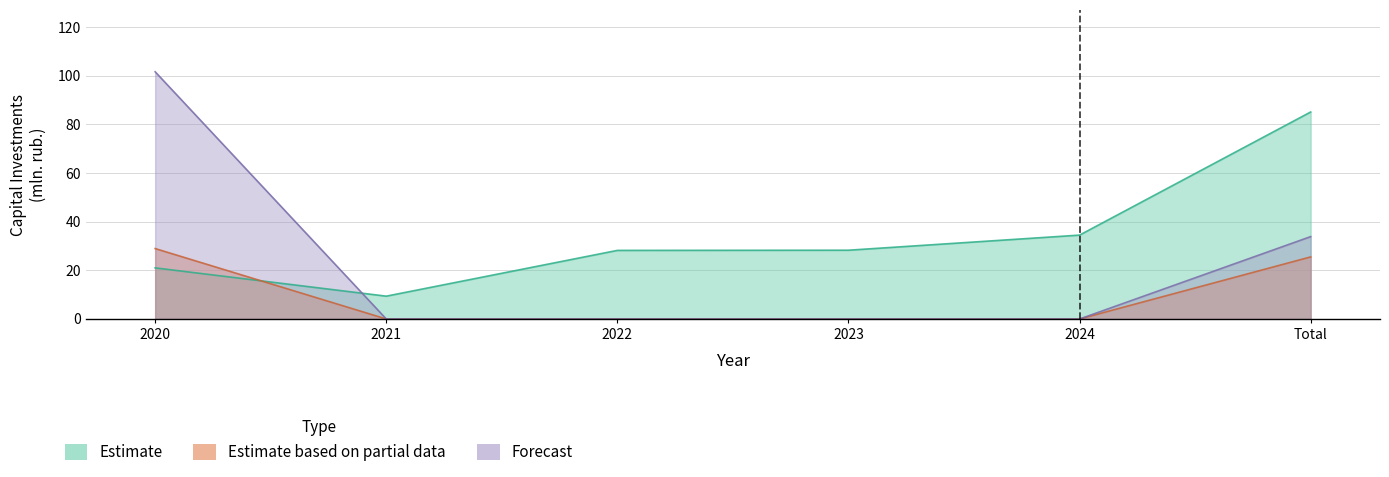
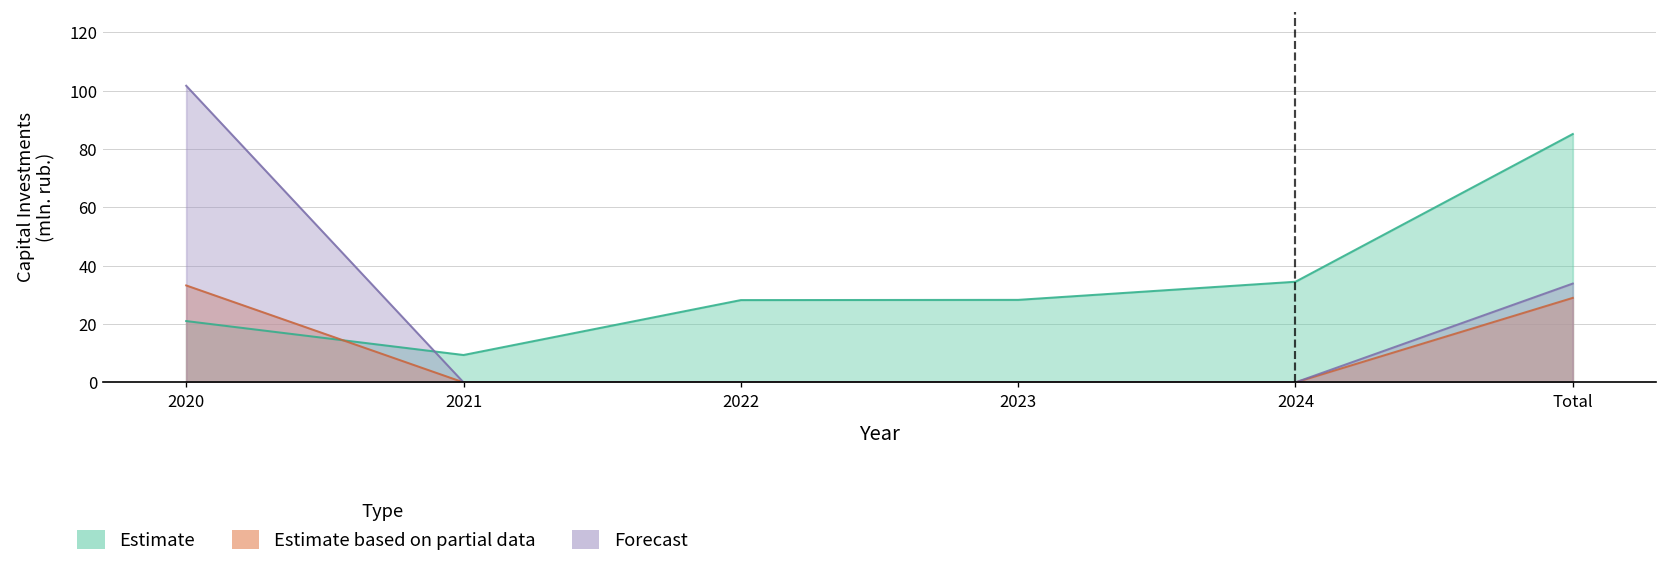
  {
    "Estimate based on partial data": {
-     "2020": 29,
-     "Total": 26
+     "2020": 33,
+     "Total": 29
    }
  }
